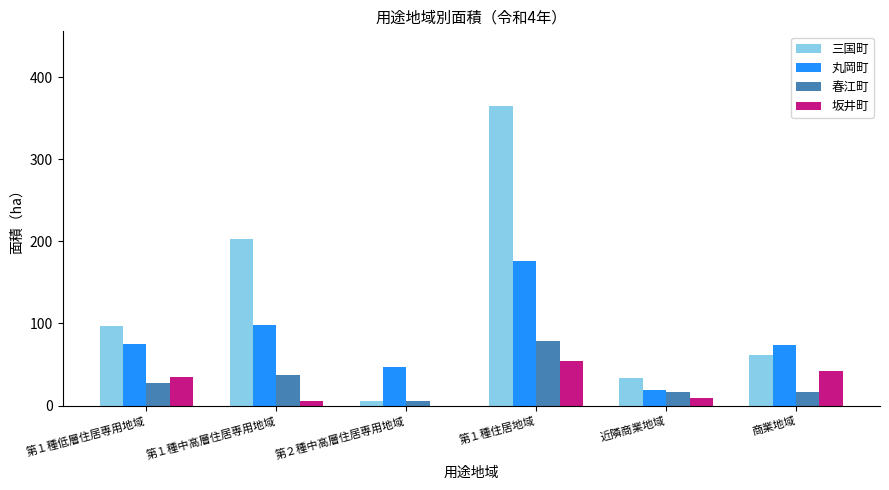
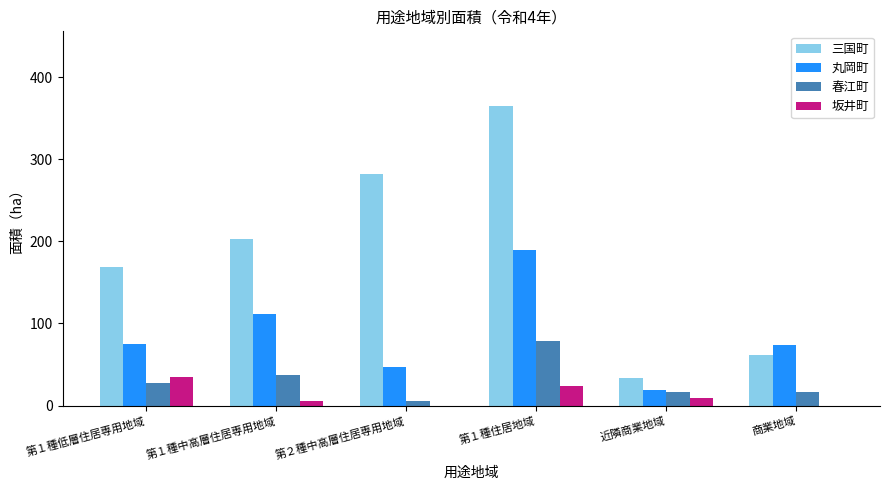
  {
    "三国町": {
-     "第１種低層住居専用地域": 100,
+     "第１種低層住居専用地域": 170,
      "第１種中高層住居専用地域": 200,
-     "第２種中高層住居専用地域": 10,
+     "第２種中高層住居専用地域": 280,
      "第１種住居地域": 360,
      "近隣商業地域": 30,
      "商業地域": 60
    },
    "丸岡町": {
      "第１種低層住居専用地域": 80,
-     "第１種中高層住居専用地域": 100,
+     "第１種中高層住居専用地域": 110,
      "第２種中高層住居専用地域": 50,
-     "第１種住居地域": 180,
+     "第１種住居地域": 190,
      "近隣商業地域": 20,
      "商業地域": 70
    },
    "春江町": {
      "第１種低層住居専用地域": 30,
      "第１種中高層住居専用地域": 40,
      "第２種中高層住居専用地域": 10,
      "第１種住居地域": 80,
      "近隣商業地域": 20,
      "商業地域": 20
    },
    "坂井町": {
      "第１種低層住居専用地域": 30,
      "第１種中高層住居専用地域": 10,
      "第２種中高層住居専用地域": 0,
-     "第１種住居地域": 50,
+     "第１種住居地域": 20,
      "近隣商業地域": 10,
-     "商業地域": 40
+     "商業地域": 0
    }
  }
